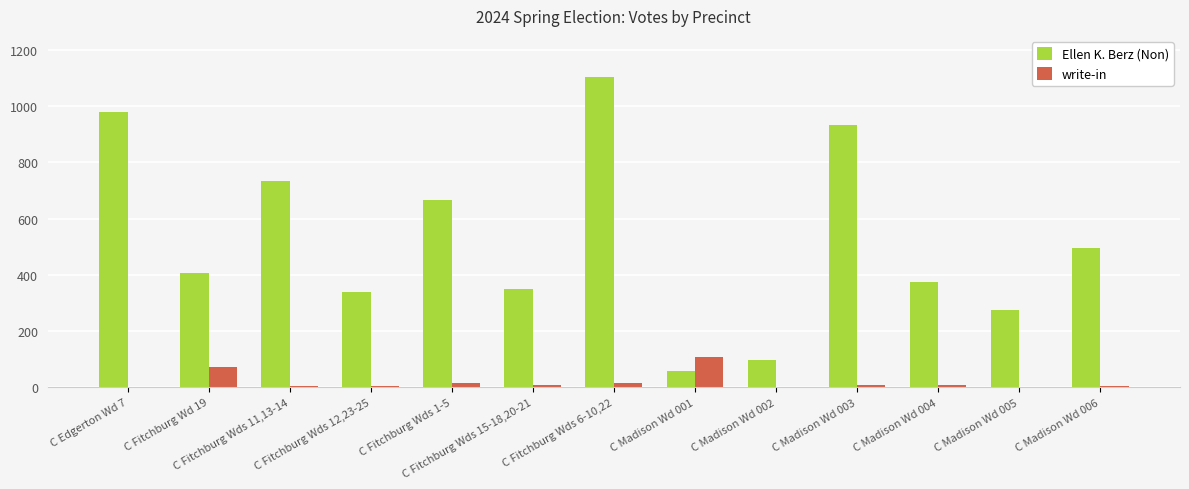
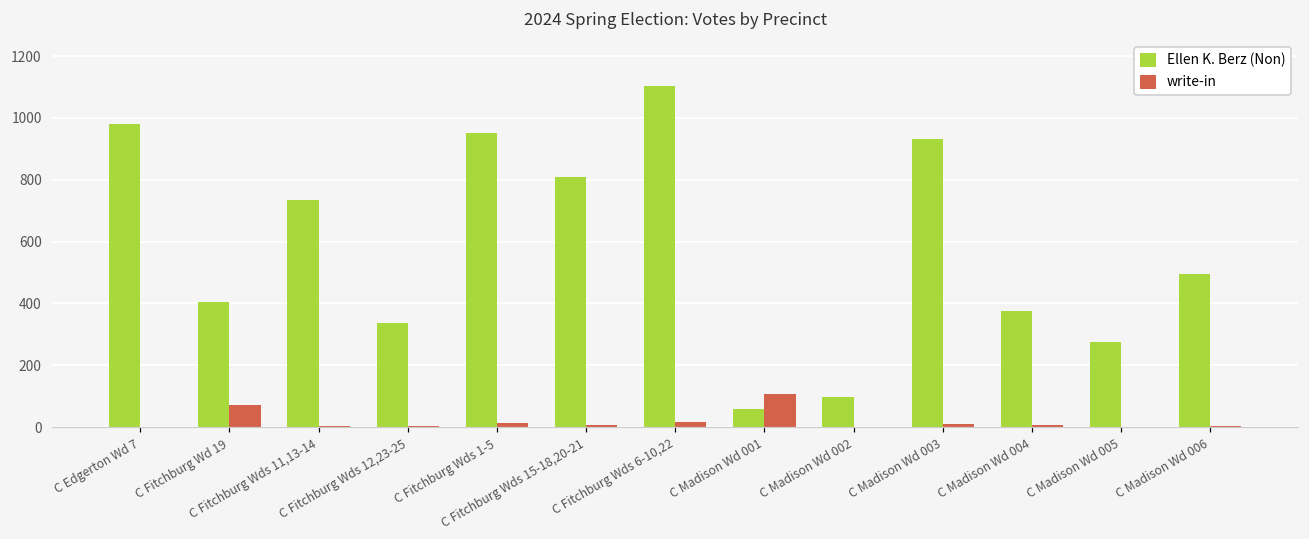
  {
    "Ellen K. Berz (Non)": {
      "C Edgerton Wd 7": 980,
      "C Fitchburg Wd 19": 410,
      "C Fitchburg Wds 11,13-14": 740,
      "C Fitchburg Wds 12,23-25": 340,
-     "C Fitchburg Wds 1-5": 670,
-     "C Fitchburg Wds 15-18,20-21": 350,
+     "C Fitchburg Wds 1-5": 950,
+     "C Fitchburg Wds 15-18,20-21": 810,
      "C Fitchburg Wds 6-10,22": 1100,
      "C Madison Wd 001": 60,
      "C Madison Wd 002": 100,
      "C Madison Wd 003": 930,
      "C Madison Wd 004": 380,
      "C Madison Wd 005": 280,
      "C Madison Wd 006": 490
    },
    "write-in": {
      "C Edgerton Wd 7": 0,
      "C Fitchburg Wd 19": 70,
      "C Fitchburg Wds 1-5": 10,
      "C Fitchburg Wds 6-10,22": 20,
      "C Madison Wd 001": 110,
      "C Madison Wd 003": 10,
      "C Madison Wd 005": 0
    }
  }
